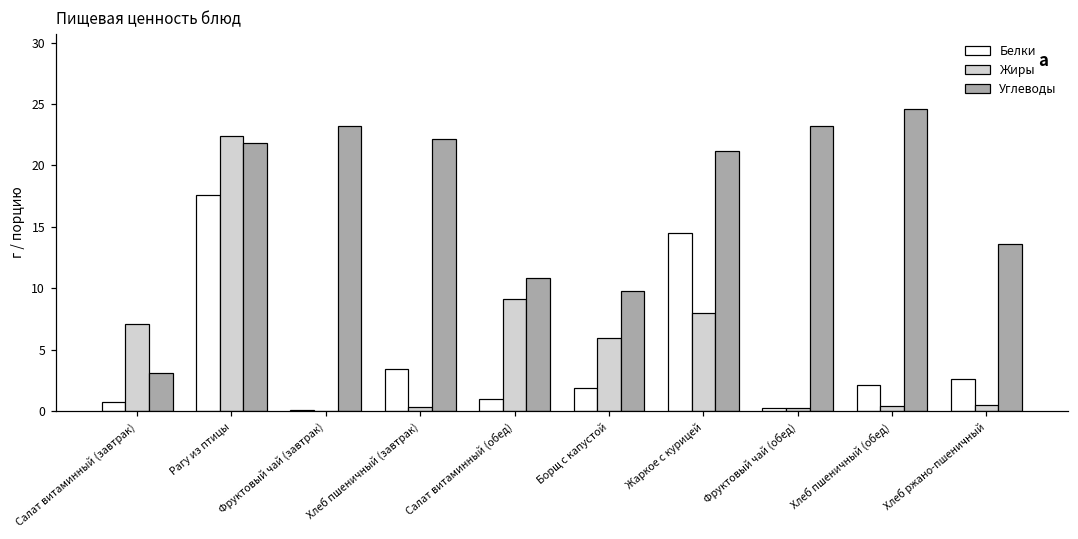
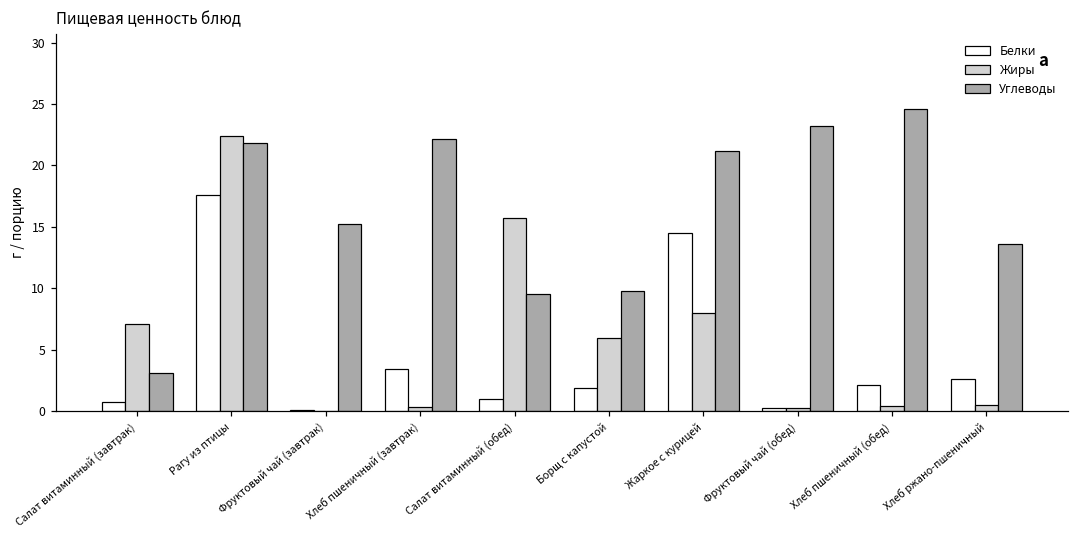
  {
    "Белки": {
      "Салат витаминный (завтрак)": 0.8,
      "Рагу из птицы": 17.6,
      "Хлеб пшеничный (завтрак)": 3.4,
      "Салат витаминный (обед)": 1.0,
      "Борщ с капустой": 1.9,
      "Жаркое с курицей": 14.5,
      "Фруктовый чай (обед)": 0.3,
      "Хлеб пшеничный (обед)": 2.1,
      "Хлеб ржано-пшеничный": 2.6
    },
    "Жиры": {
      "Салат витаминный (завтрак)": 7.1,
      "Рагу из птицы": 22.4,
      "Хлеб пшеничный (завтрак)": 0.4,
-     "Салат витаминный (обед)": 9.1,
+     "Салат витаминный (обед)": 15.8,
      "Борщ с капустой": 6.0,
      "Жаркое с курицей": 8.0,
      "Фруктовый чай (обед)": 0.3,
      "Хлеб пшеничный (обед)": 0.4,
      "Хлеб ржано-пшеничный": 0.5
    },
    "Углеводы": {
      "Салат витаминный (завтрак)": 3.1,
      "Рагу из птицы": 21.8,
-     "Фруктовый чай (завтрак)": 23.2,
+     "Фруктовый чай (завтрак)": 15.2,
      "Хлеб пшеничный (завтрак)": 22.1,
-     "Салат витаминный (обед)": 10.9,
+     "Салат витаминный (обед)": 9.5,
      "Борщ с капустой": 9.8,
      "Жаркое с курицей": 21.2,
      "Фруктовый чай (обед)": 23.2,
      "Хлеб пшеничный (обед)": 24.6,
      "Хлеб ржано-пшеничный": 13.6
    }
  }
